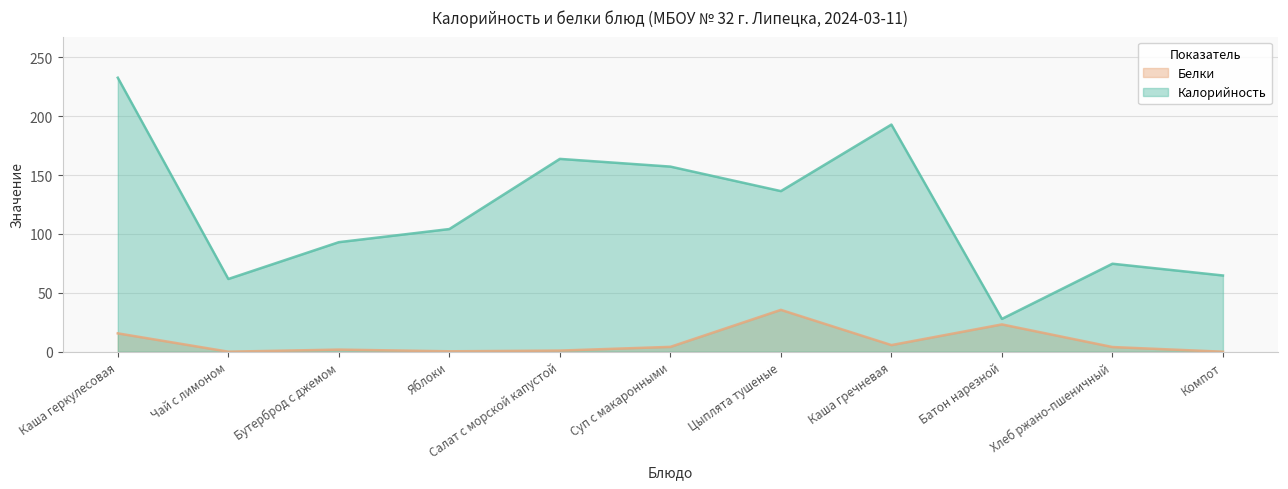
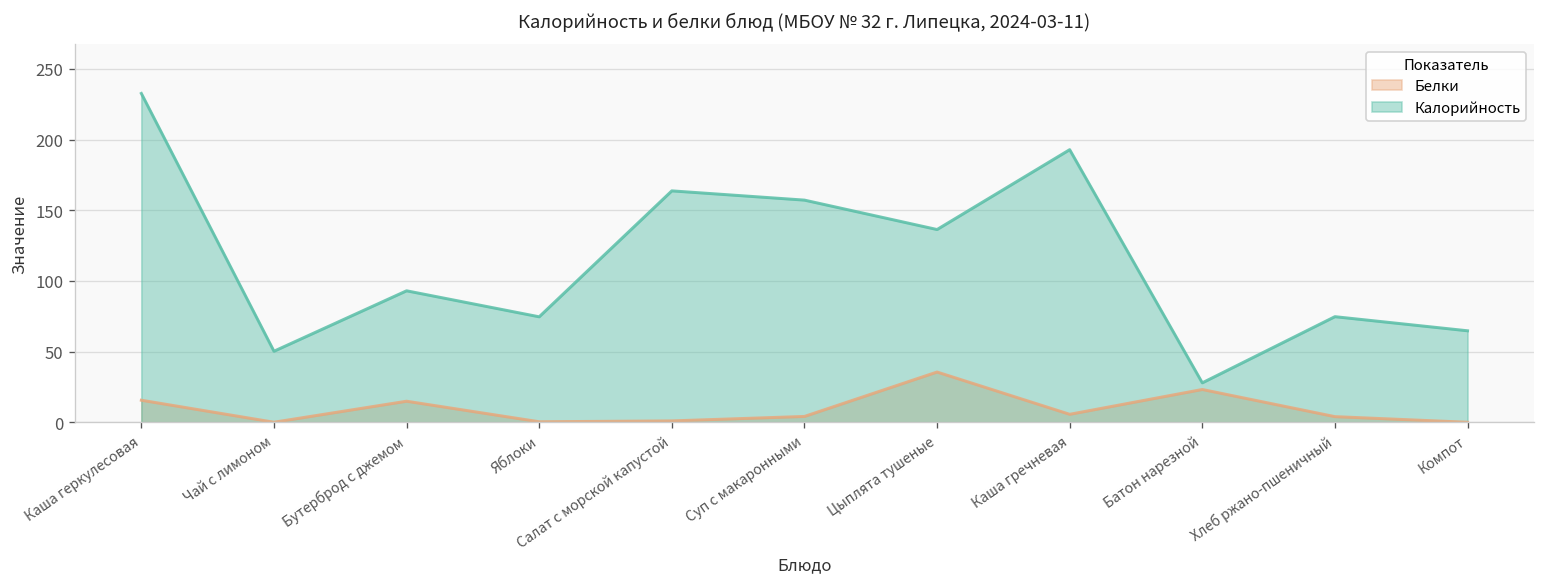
  {
    "Белки": {
      "Каша геркулесовая": 16,
      "Чай с лимоном": 0,
-     "Бутерброд с джемом": 2,
+     "Бутерброд с джемом": 15,
      "Яблоки": 0,
      "Салат с морской капустой": 1,
      "Суп с макаронными": 4,
      "Цыплята тушеные": 36,
      "Каша гречневая": 6,
      "Батон нарезной": 23,
      "Хлеб ржано-пшеничный": 4,
      "Компот": 0
    },
    "Калорийность": {
      "Каша геркулесовая": 233,
-     "Чай с лимоном": 62,
+     "Чай с лимоном": 50,
      "Бутерброд с джемом": 93,
-     "Яблоки": 104,
+     "Яблоки": 75,
      "Салат с морской капустой": 164,
      "Суп с макаронными": 157,
      "Цыплята тушеные": 136,
      "Каша гречневая": 193,
      "Батон нарезной": 28,
      "Хлеб ржано-пшеничный": 75,
      "Компот": 65
    }
  }
